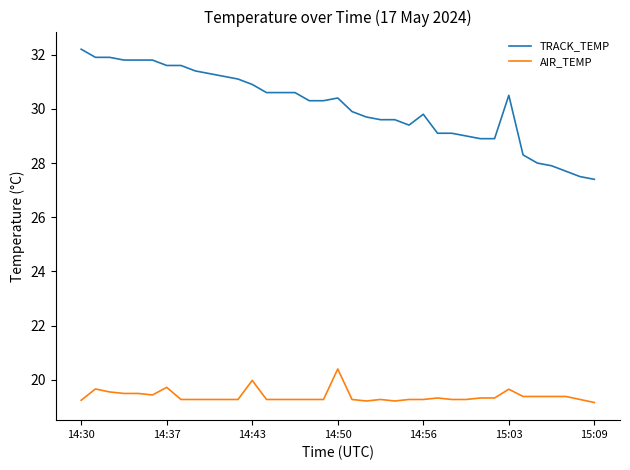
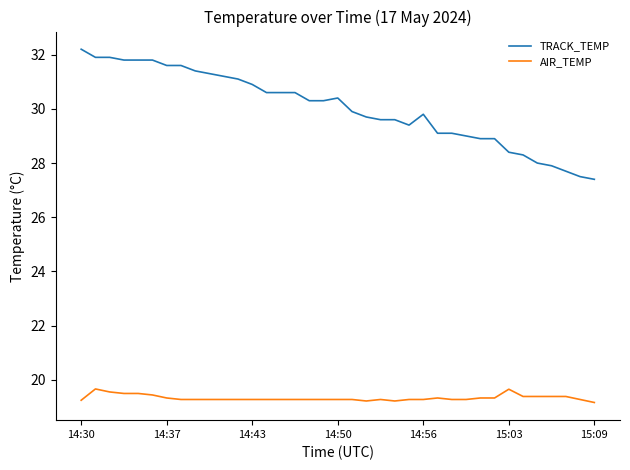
  {
    "TRACK_TEMP": {
      "14:30": 32.2,
      "14:37": 31.6,
      "14:43": 30.9,
      "14:50": 30.4,
      "14:56": 29.8,
-     "15:03": 30.5,
+     "15:03": 28.4,
      "15:09": 27.4
    },
    "AIR_TEMP": {
      "14:30": 19.2,
-     "14:37": 19.7,
-     "14:43": 20.0,
-     "14:50": 20.4,
+     "14:37": 19.3,
+     "14:43": 19.3,
+     "14:50": 19.3,
      "14:56": 19.3,
      "15:03": 19.7,
      "15:09": 19.2
    }
  }
